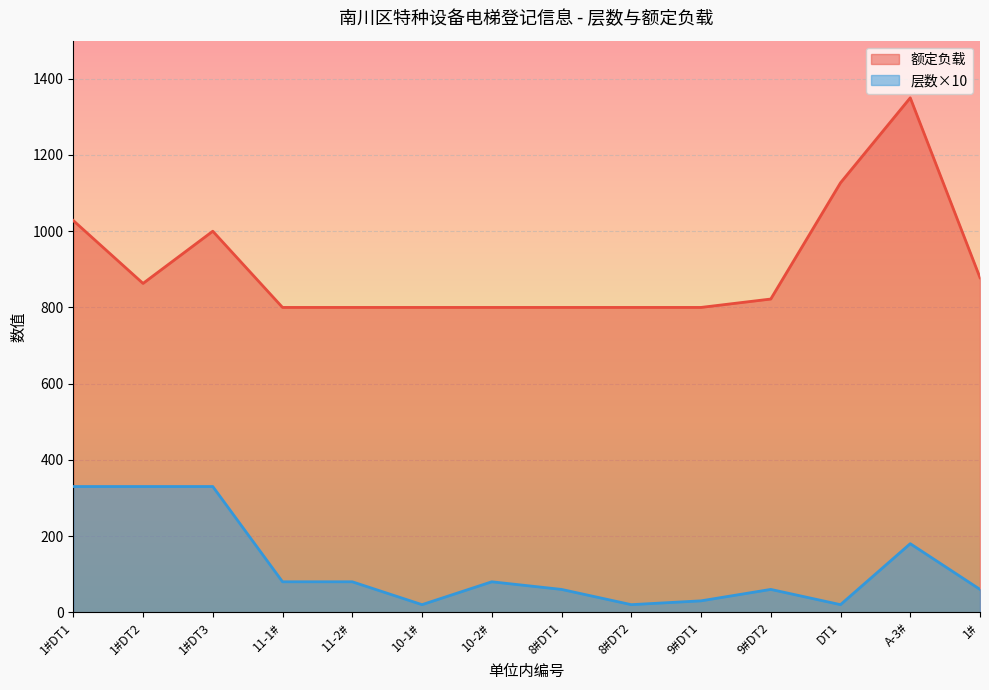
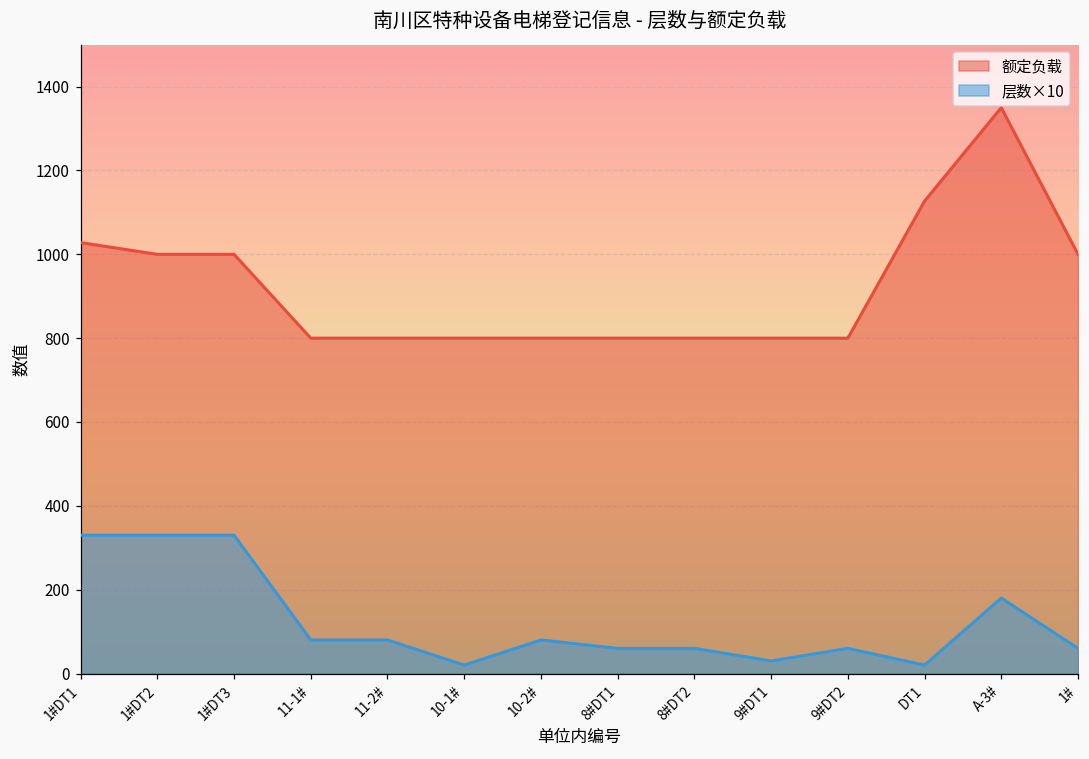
  {
    "额定负载": {
      "1#DT1": 1030,
-     "1#DT2": 860,
+     "1#DT2": 1000,
      "1#DT3": 1000,
      "11-1#": 800,
      "11-2#": 800,
      "10-1#": 800,
      "10-2#": 800,
      "8#DT1": 800,
      "8#DT2": 800,
      "9#DT1": 800,
-     "9#DT2": 820,
+     "9#DT2": 800,
      "DT1": 1130,
      "A-3#": 1350,
-     "1#": 880
+     "1#": 1000
    },
    "层数×10": {
      "1#DT1": 330,
      "1#DT2": 330,
      "1#DT3": 330,
      "11-1#": 80,
      "11-2#": 80,
      "10-1#": 20,
      "10-2#": 80,
      "8#DT1": 60,
-     "8#DT2": 20,
+     "8#DT2": 60,
      "9#DT1": 30,
      "9#DT2": 60,
      "DT1": 20,
      "A-3#": 180,
      "1#": 60
    }
  }
